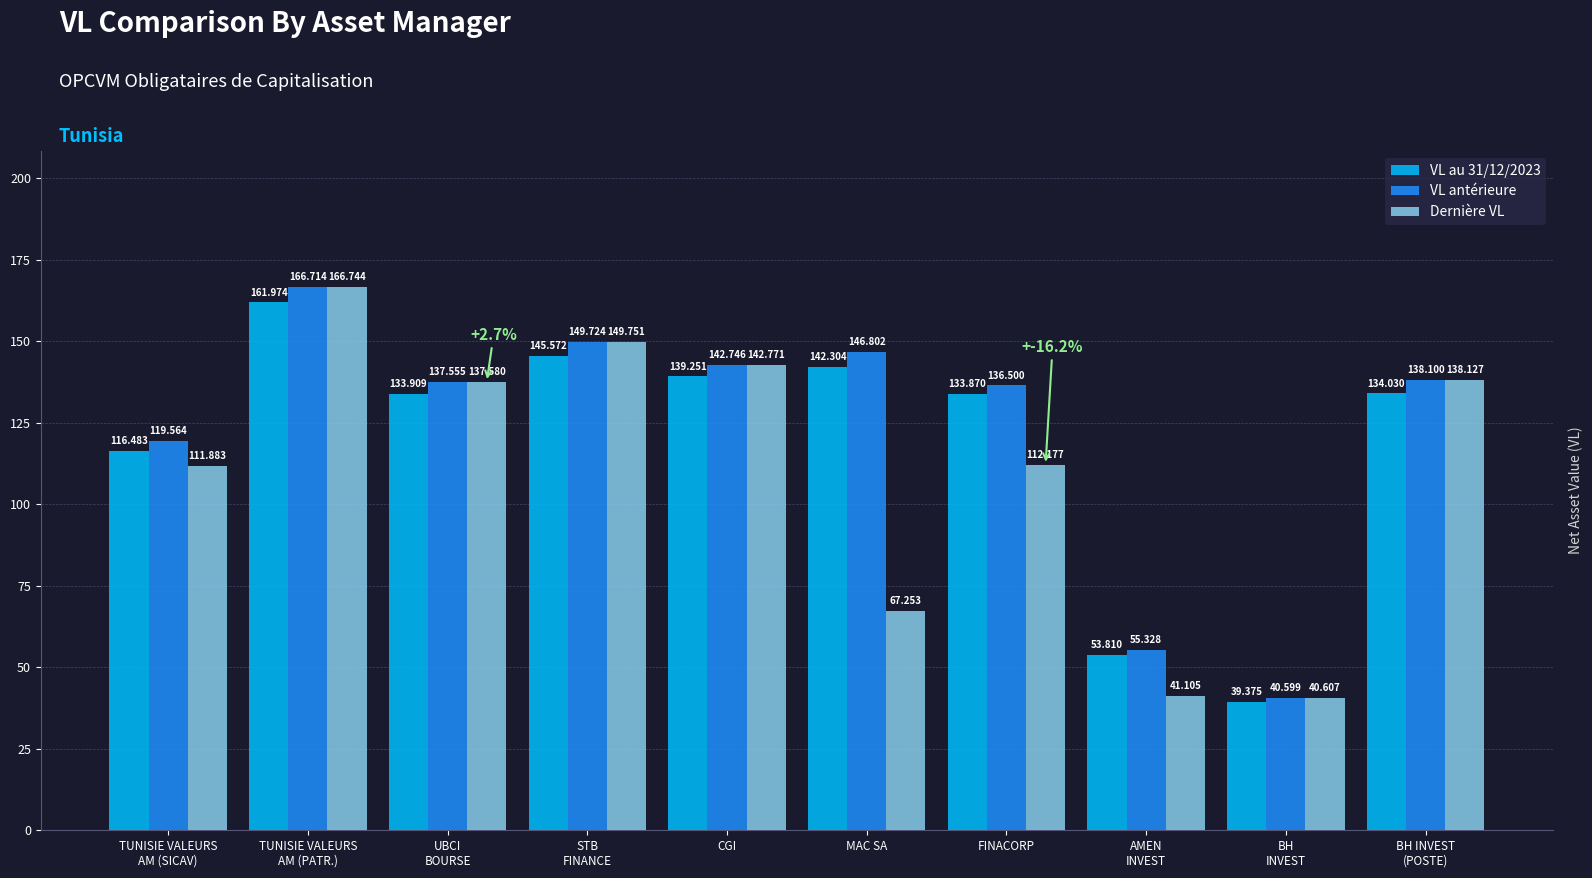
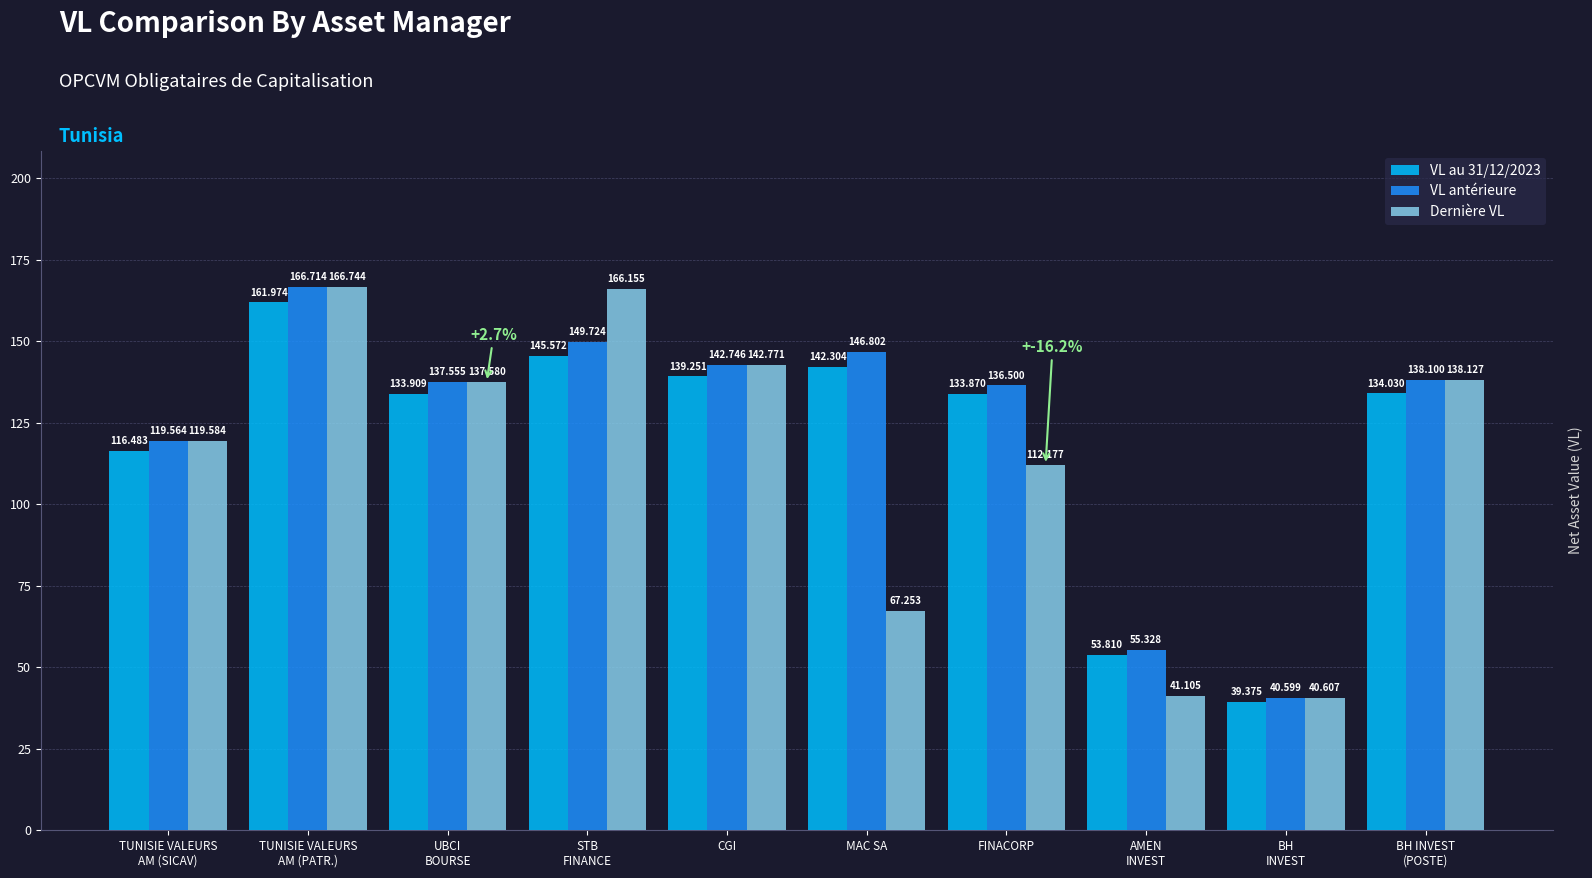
  {
    "Dernière VL": {
-     "TUNISIE VALEURS AM (SICAV)": 111.883,
+     "TUNISIE VALEURS AM (SICAV)": 119.584,
      "TUNISIE VALEURS AM (PATR.)": 166.744,
-     "STB FINANCE": 149.751,
+     "STB FINANCE": 166.155,
      "CGI": 142.771,
      "MAC SA": 67.253,
      "AMEN INVEST": 41.105,
      "BH INVEST": 40.607,
      "BH INVEST (POSTE)": 138.127
    }
  }
